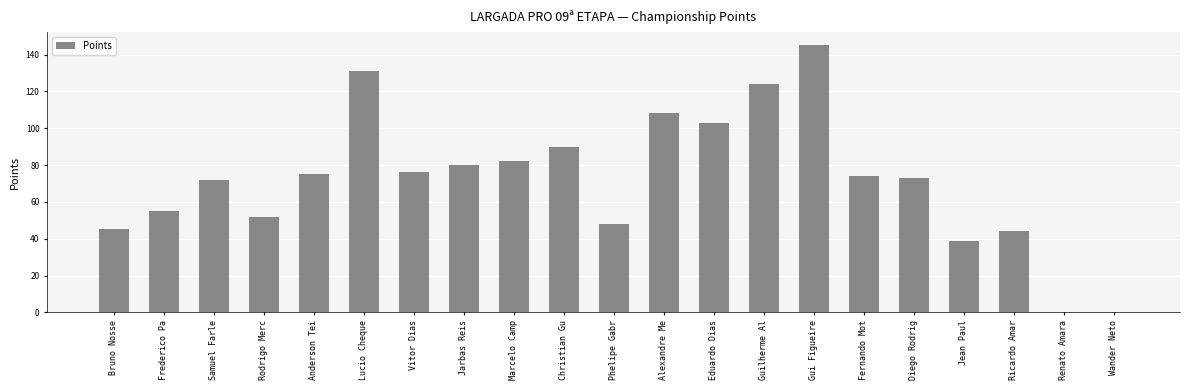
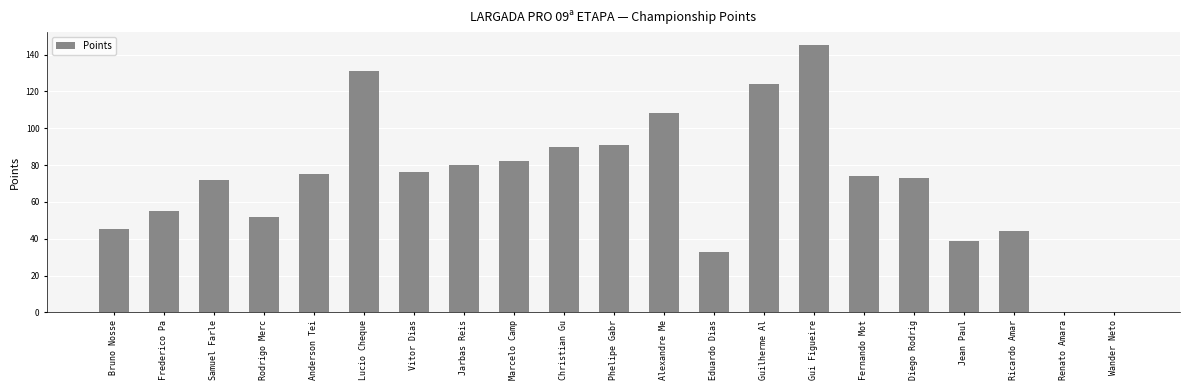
  {
    "Bruno Nosse": 45,
    "Frederico Pa": 55,
    "Samuel Farle": 72,
    "Rodrigo Merc": 52,
    "Anderson Tei": 75,
    "Lucio Cheque": 131,
    "Vitor Dias": 76,
    "Jarbas Reis": 80,
    "Marcelo Camp": 82,
    "Christian Gu": 90,
-   "Phelipe Gabr": 48,
+   "Phelipe Gabr": 91,
    "Alexandre Me": 108,
-   "Eduardo Dias": 103,
+   "Eduardo Dias": 33,
    "Guilherme Al": 124,
    "Gui Figueire": 145,
    "Fernando Mot": 74,
    "Diego Rodrig": 73,
    "Jean Paul": 39,
    "Ricardo Amar": 44,
    "Renato Amara": 0,
    "Wander Neto": 0
  }
